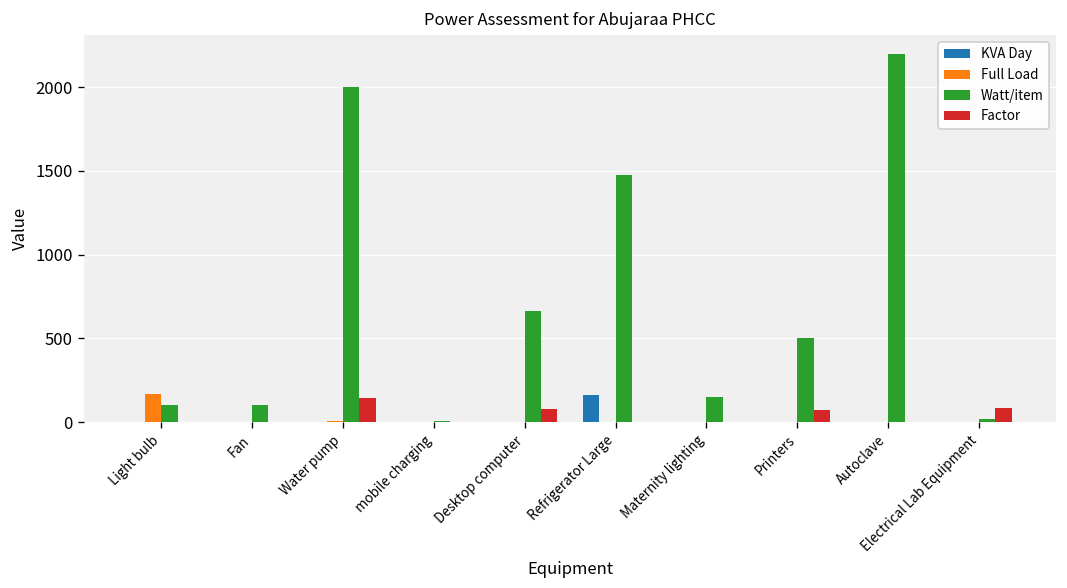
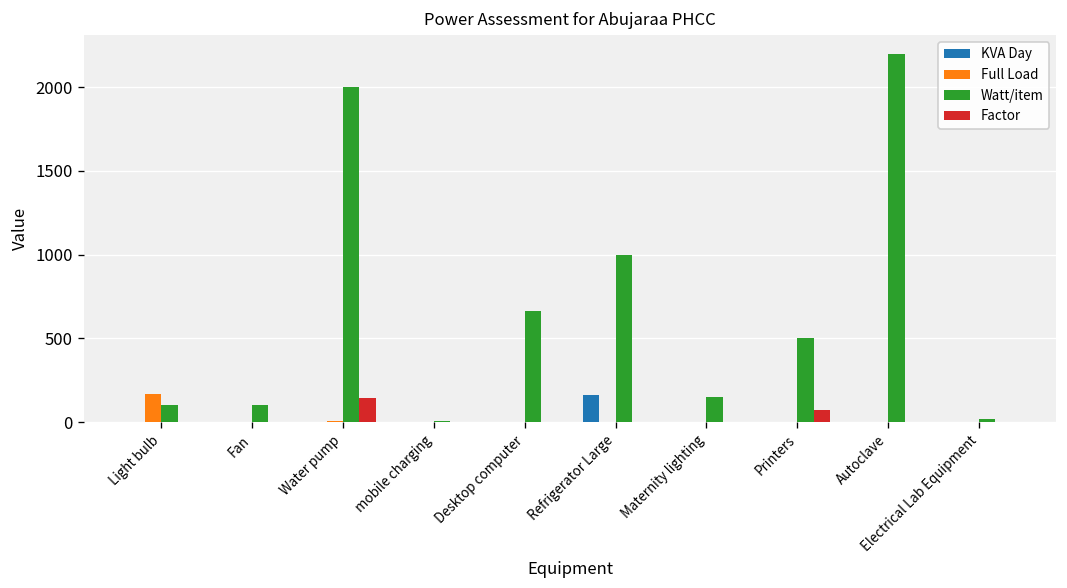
  {
    "KVA Day": {
      "Refrigerator Large": 160
    },
    "Full Load": {
      "Light bulb": 170
    },
    "Watt/item": {
      "Light bulb": 100,
      "Fan": 100,
      "Water pump": 2000,
      "Desktop computer": 660,
-     "Refrigerator Large": 1480,
+     "Refrigerator Large": 1000,
      "Maternity lighting": 150,
      "Printers": 500,
      "Autoclave": 2200,
      "Electrical Lab Equipment": 20
    },
    "Factor": {
      "Water pump": 140,
-     "Desktop computer": 80,
+     "Desktop computer": 0,
      "Printers": 70,
-     "Electrical Lab Equipment": 90
+     "Electrical Lab Equipment": 0
    }
  }
